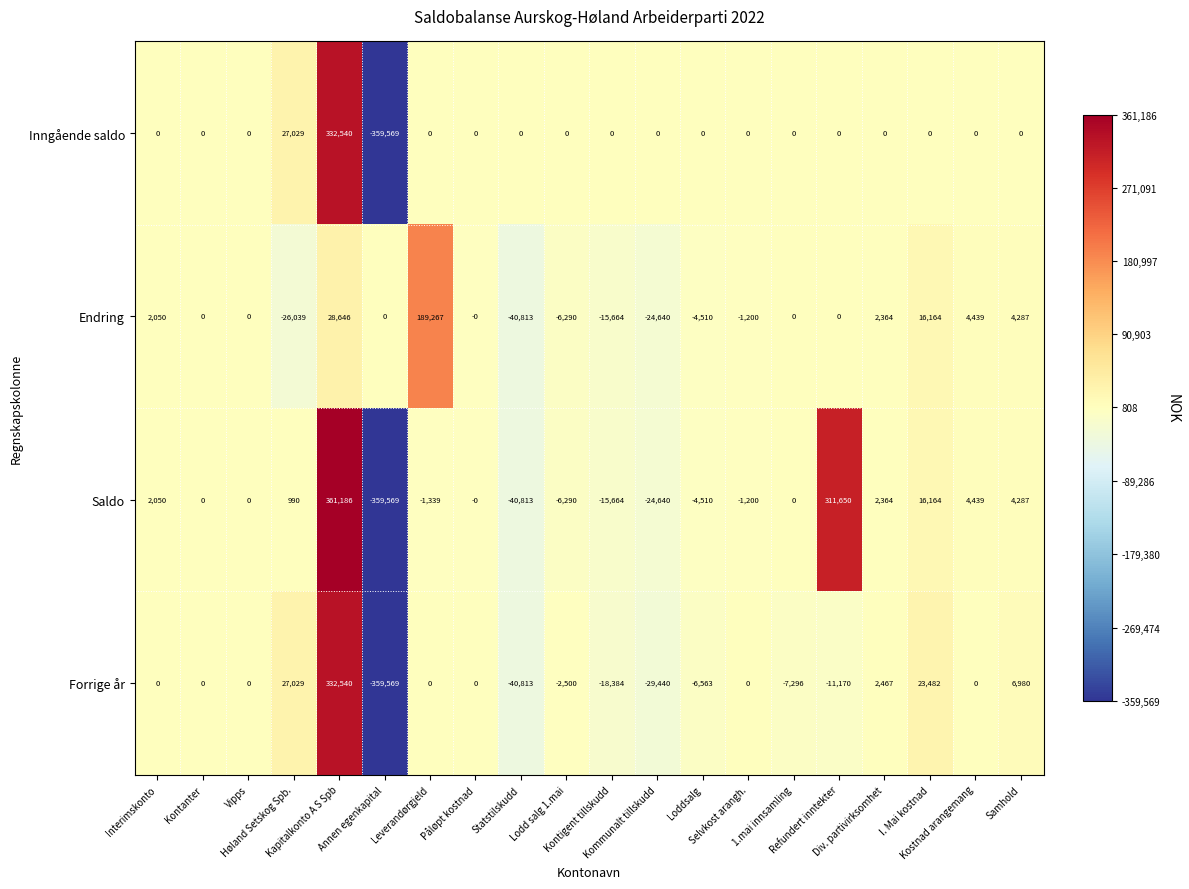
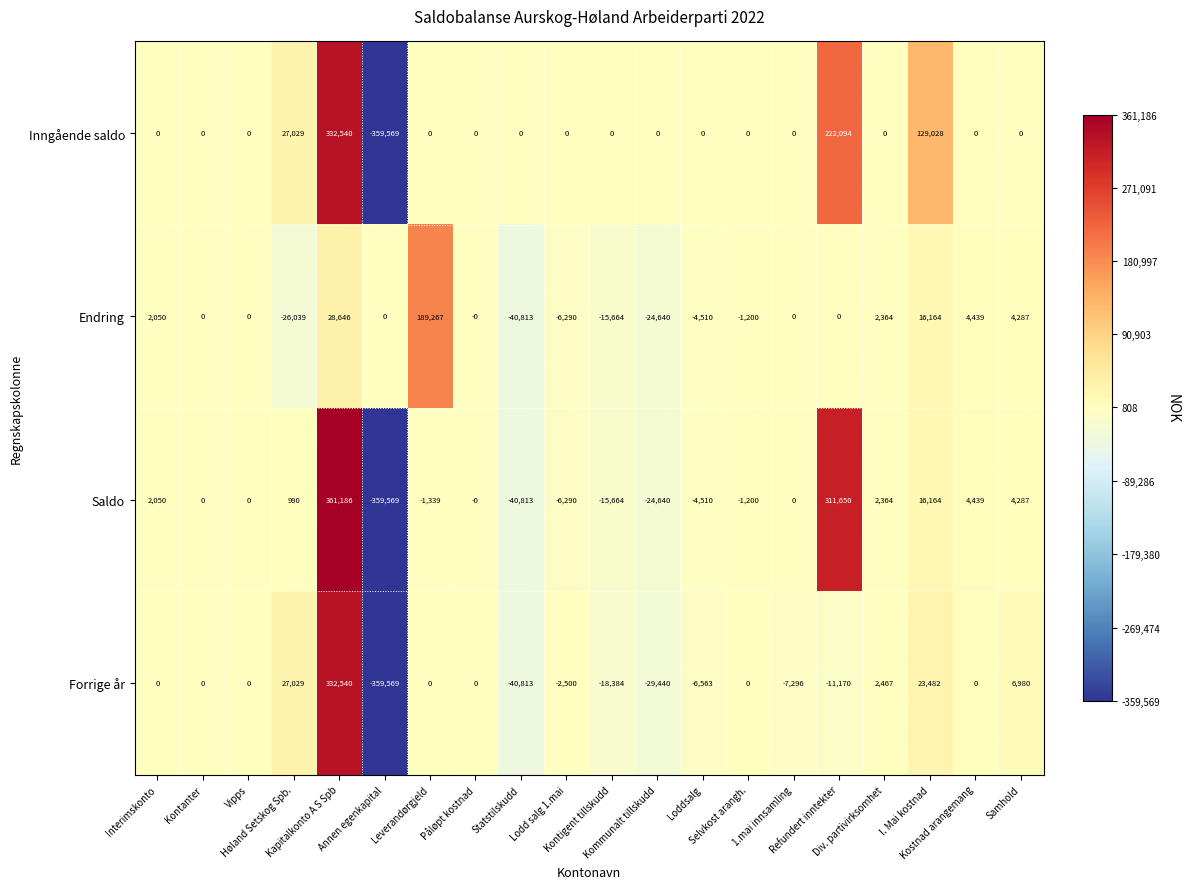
  {
    "Inngående saldo": {
      "Interimskonto": "0",
      "Kontanter": "0",
      "Vipps": "0",
      "Høland Setskog Spb.": "27,029",
      "Kapitalkonto A S Spb": "332,540",
      "Annen egenkapital": "-359,569",
      "Leverandørgjeld": "0",
      "Påløpt kostnad": "0",
      "Statstilskudd": "0",
      "Lodd salg 1.mai": "0",
      "Kontigent tillskudd": "0",
      "Kommunalt tillskudd": "0",
      "Loddsalg": "0",
      "Selvkost arangh.": "0",
      "1.mai innsamling": "0",
-     "Refundert inntekter": "0",
+     "Refundert inntekter": "222,094",
      "Div. partivirksomhet": "0",
-     "I. Mai kostnad": "0",
+     "I. Mai kostnad": "129,028",
      "Kostnad arangemang": "0",
      "Samhold": "0"
    },
    "Endring": {
      "Interimskonto": "2,050",
      "Kontanter": "0",
      "Vipps": "0",
      "Høland Setskog Spb.": "-26,039",
      "Kapitalkonto A S Spb": "28,646",
      "Annen egenkapital": "0",
      "Leverandørgjeld": "189,267",
      "Påløpt kostnad": "-0",
      "Statstilskudd": "-40,813",
      "Lodd salg 1.mai": "-6,290",
      "Kontigent tillskudd": "-15,664",
      "Kommunalt tillskudd": "-24,640",
      "Loddsalg": "-4,510",
      "Selvkost arangh.": "-1,200",
      "1.mai innsamling": "0",
      "Refundert inntekter": "0",
      "Div. partivirksomhet": "2,364",
      "I. Mai kostnad": "16,164",
      "Kostnad arangemang": "4,439",
      "Samhold": "4,287"
    },
    "Saldo": {
      "Interimskonto": "2,050",
      "Kontanter": "0",
      "Vipps": "0",
      "Høland Setskog Spb.": "990",
      "Kapitalkonto A S Spb": "361,186",
      "Annen egenkapital": "-359,569",
      "Leverandørgjeld": "-1,339",
      "Påløpt kostnad": "-0",
      "Statstilskudd": "-40,813",
      "Lodd salg 1.mai": "-6,290",
      "Kontigent tillskudd": "-15,664",
      "Kommunalt tillskudd": "-24,640",
      "Loddsalg": "-4,510",
      "Selvkost arangh.": "-1,200",
      "1.mai innsamling": "0",
      "Refundert inntekter": "311,650",
      "Div. partivirksomhet": "2,364",
      "I. Mai kostnad": "16,164",
      "Kostnad arangemang": "4,439",
      "Samhold": "4,287"
    },
    "Forrige år": {
      "Interimskonto": "0",
      "Kontanter": "0",
      "Vipps": "0",
      "Høland Setskog Spb.": "27,029",
      "Kapitalkonto A S Spb": "332,540",
      "Annen egenkapital": "-359,569",
      "Leverandørgjeld": "0",
      "Påløpt kostnad": "0",
      "Statstilskudd": "-40,813",
      "Lodd salg 1.mai": "-2,500",
      "Kontigent tillskudd": "-18,384",
      "Kommunalt tillskudd": "-29,440",
      "Loddsalg": "-6,563",
      "Selvkost arangh.": "0",
      "1.mai innsamling": "-7,296",
      "Refundert inntekter": "-11,170",
      "Div. partivirksomhet": "2,467",
      "I. Mai kostnad": "23,482",
      "Kostnad arangemang": "0",
      "Samhold": "6,980"
    }
  }
